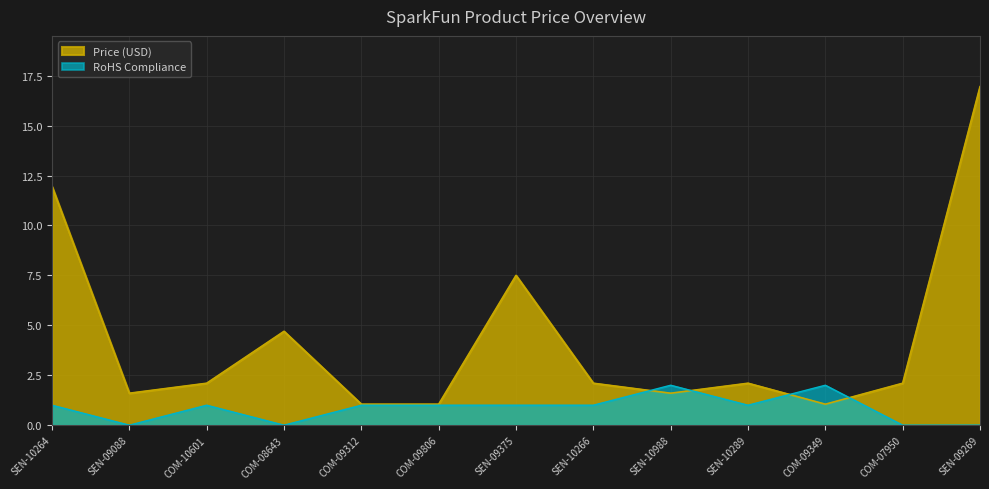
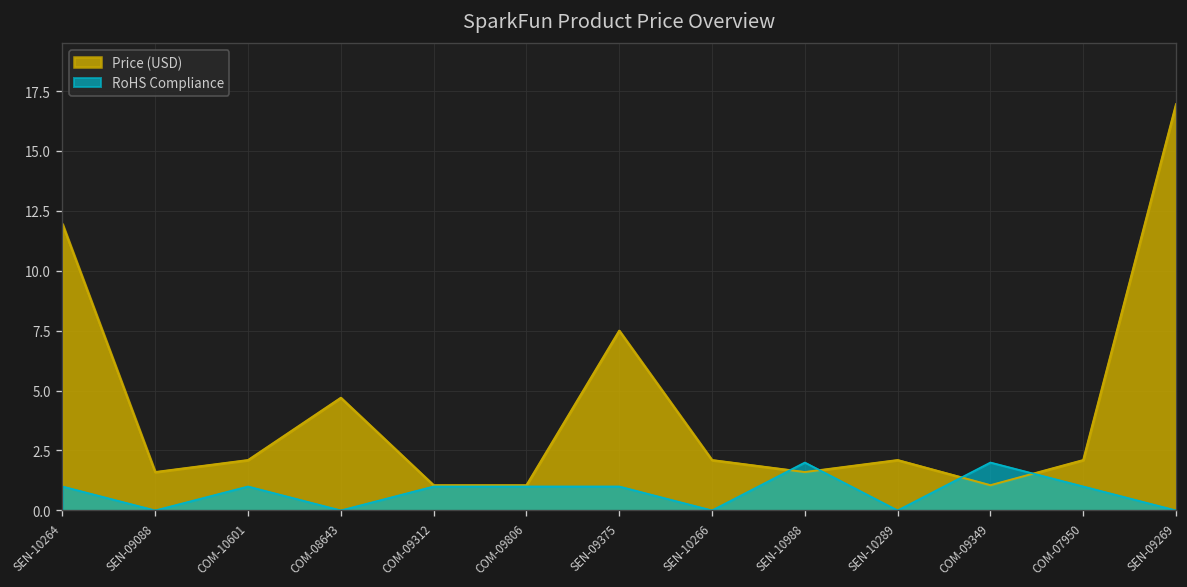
  {
    "Price (USD)": {
      "SEN-10264": 12,
      "SEN-09088": 1.6,
      "COM-10601": 2,
      "COM-08643": 4.7,
      "SEN-09375": 7.5,
      "SEN-10266": 2,
      "SEN-10988": 1.6,
      "SEN-10289": 2,
      "COM-09349": 1,
      "COM-07950": 2,
      "SEN-09269": 17
    },
    "RoHS Compliance": {
      "SEN-10264": 1,
      "SEN-09088": 0,
      "COM-10601": 1,
      "COM-08643": 0,
      "SEN-09375": 1,
-     "SEN-10266": 1,
+     "SEN-10266": 0,
      "SEN-10988": 2,
-     "SEN-10289": 1,
+     "SEN-10289": 0,
      "COM-09349": 2,
-     "COM-07950": 0,
+     "COM-07950": 1,
      "SEN-09269": 0
    }
  }
